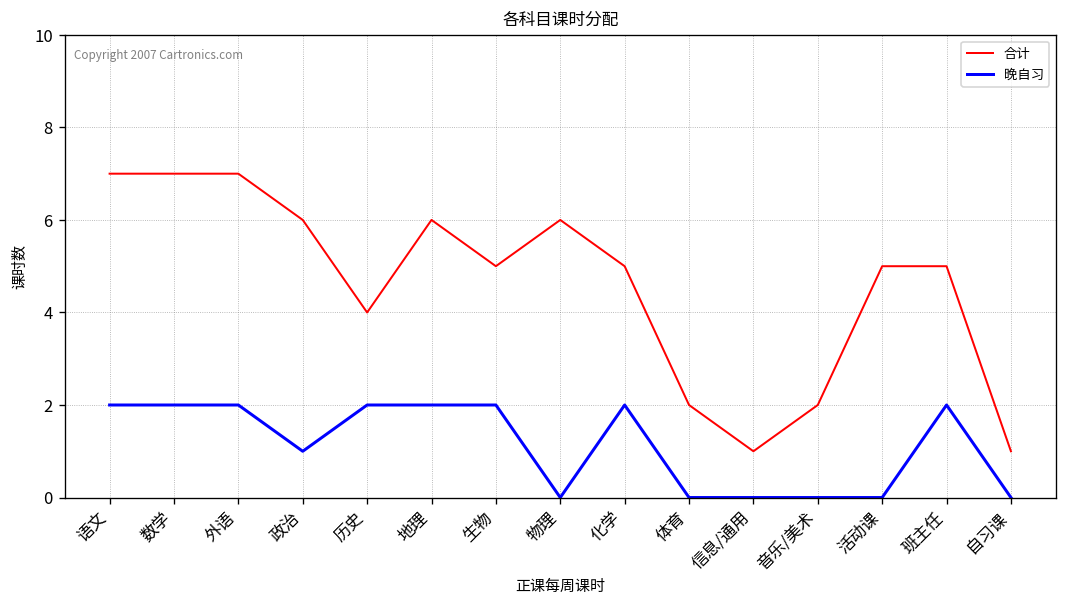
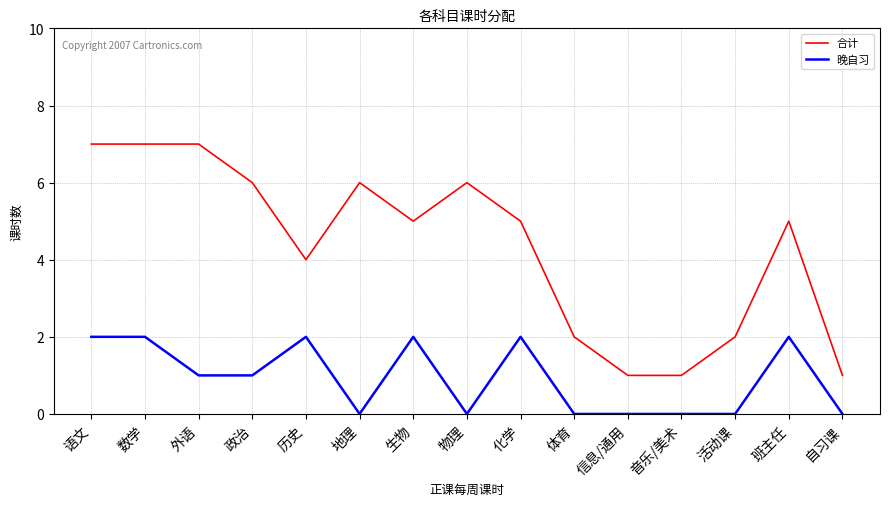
  {
    "合计": {
      "语文": 7,
      "数学": 7,
      "外语": 7,
      "政治": 6,
      "历史": 4,
      "地理": 6,
      "生物": 5,
      "物理": 6,
      "化学": 5,
      "体育": 2,
      "信息/通用": 1,
-     "音乐/美术": 2,
-     "活动课": 5,
+     "音乐/美术": 1,
+     "活动课": 2,
      "班主任": 5,
      "自习课": 1
    },
    "晚自习": {
      "语文": 2,
      "数学": 2,
-     "外语": 2,
+     "外语": 1,
      "政治": 1,
      "历史": 2,
-     "地理": 2,
+     "地理": 0,
      "生物": 2,
      "物理": 0,
      "化学": 2,
      "体育": 0,
      "信息/通用": 0,
      "音乐/美术": 0,
      "活动课": 0,
      "班主任": 2,
      "自习课": 0
    }
  }
